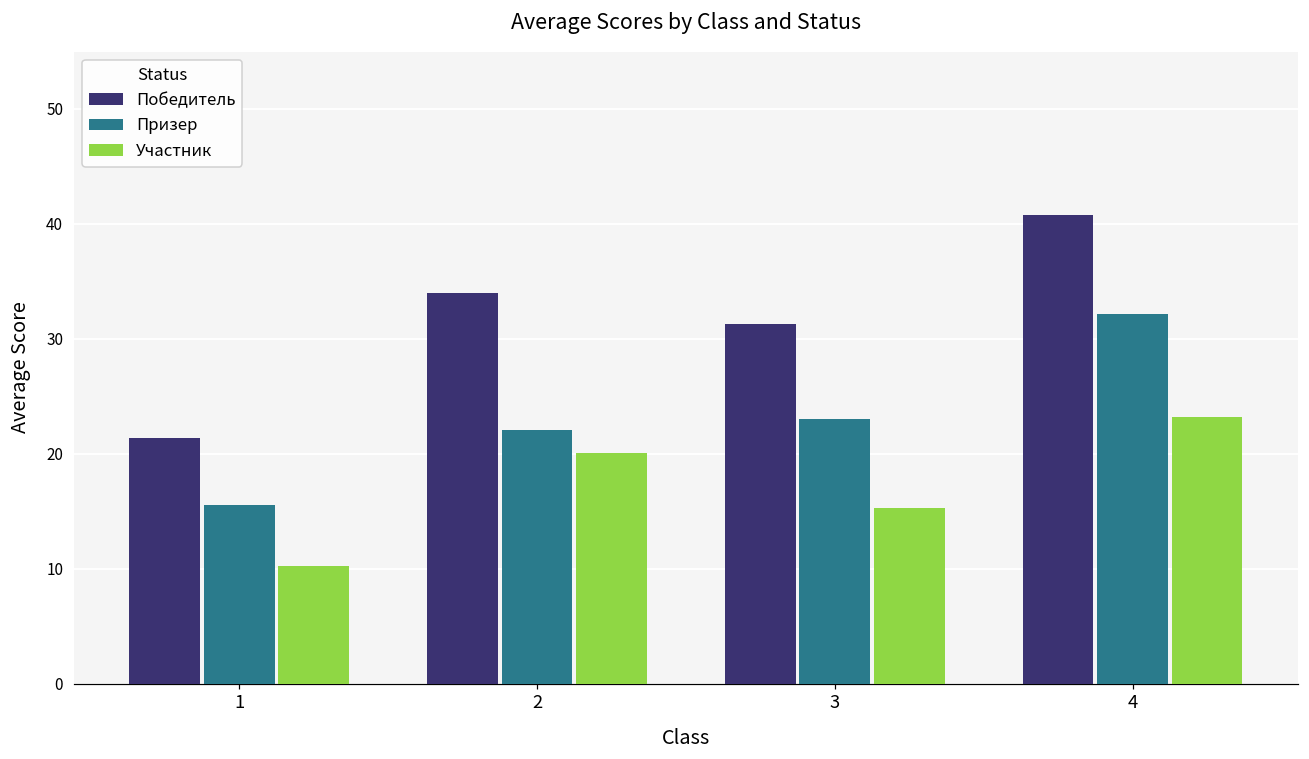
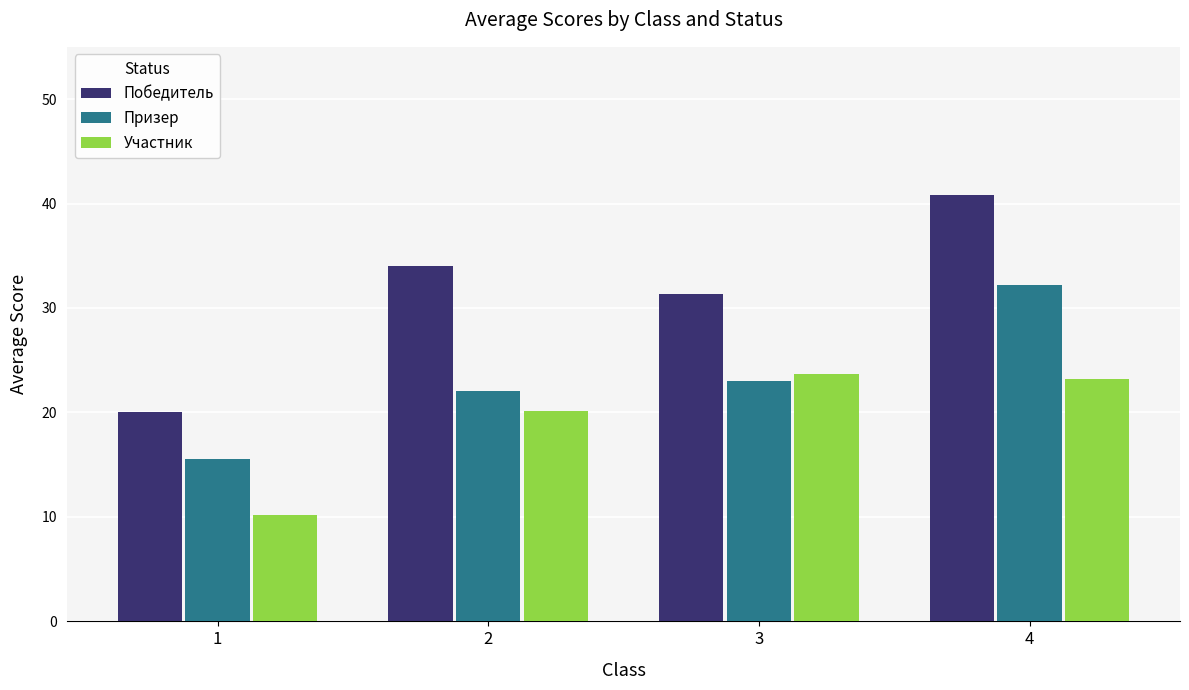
  {
    "Победитель": {
-     "1": 21.4,
+     "1": 20.0,
      "2": 34.0,
      "3": 31.3,
      "4": 40.8
    },
    "Призер": {
      "1": 15.5,
      "2": 22.1,
      "3": 23.0,
      "4": 32.2
    },
    "Участник": {
      "1": 10.2,
      "2": 20.1,
-     "3": 15.3,
+     "3": 23.7,
      "4": 23.2
    }
  }
